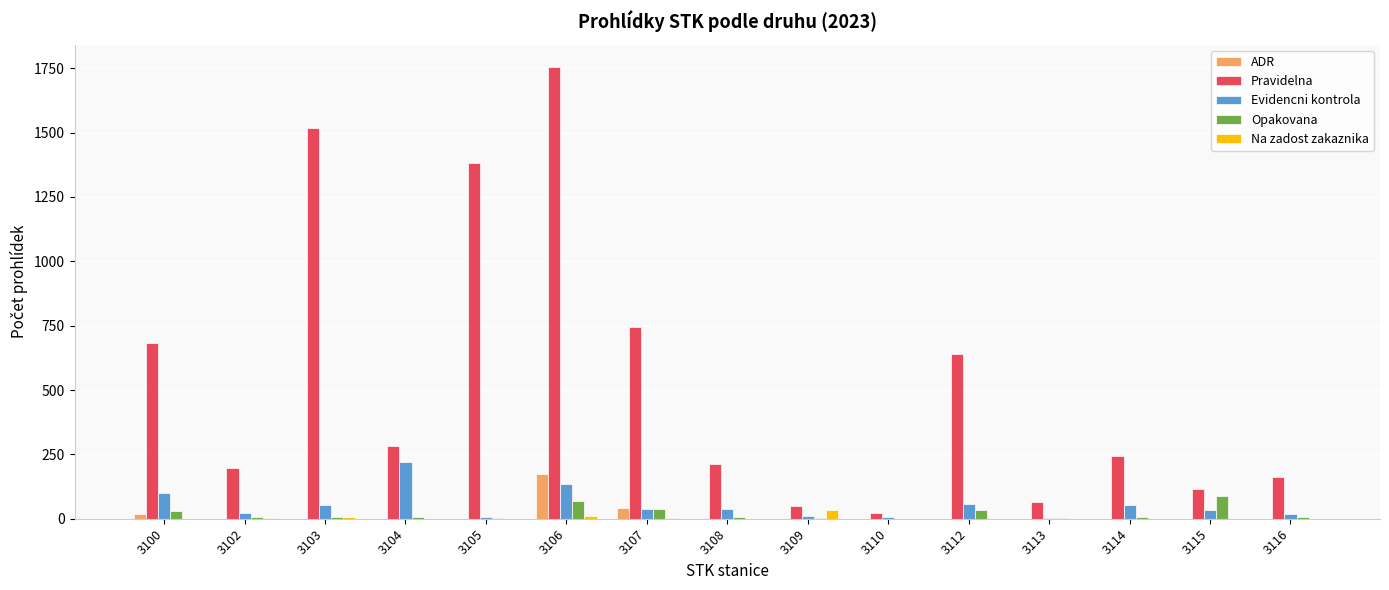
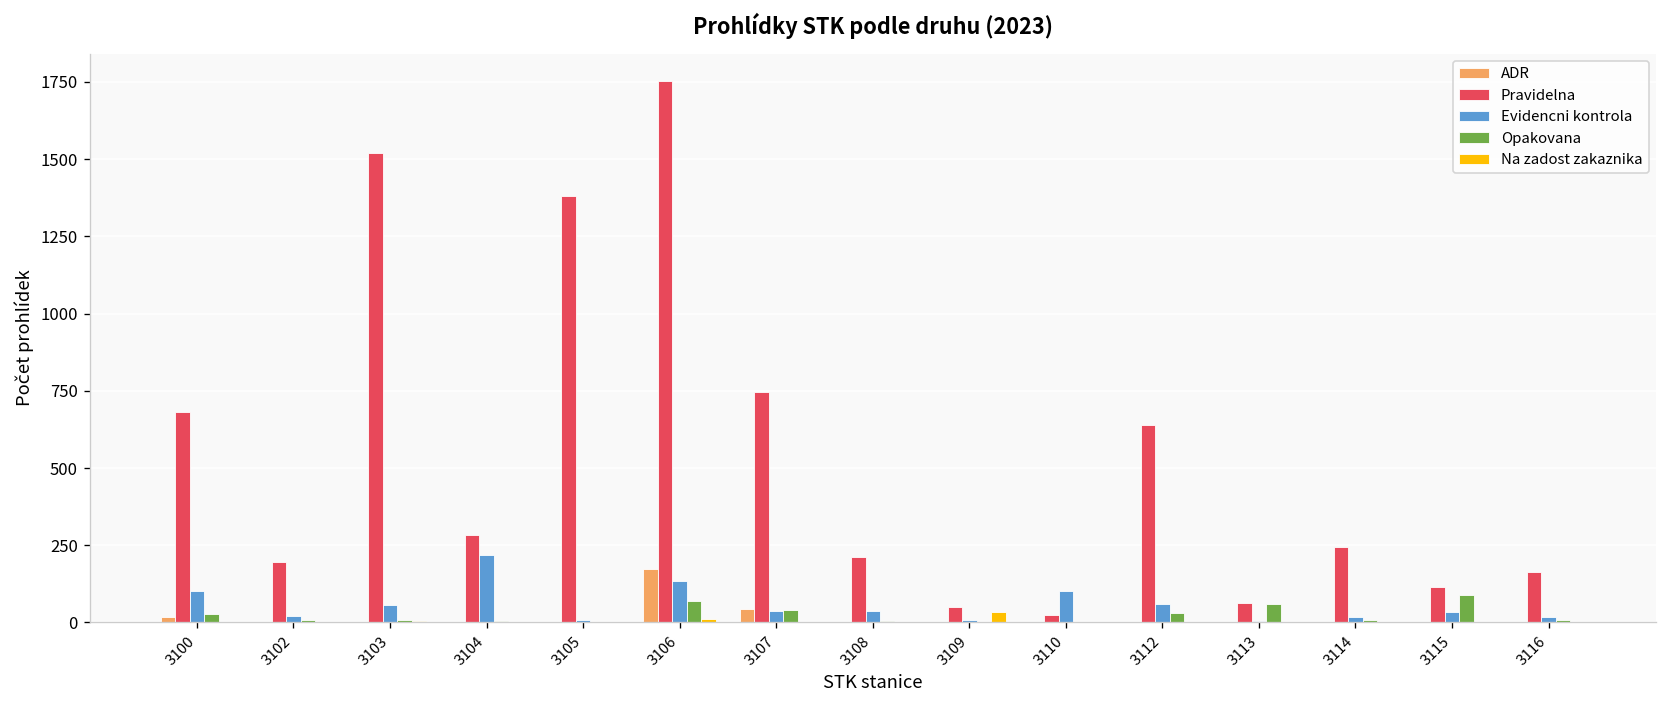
  {
    "ADR": {
      "3100": 20,
      "3102": 0,
      "3103": 0,
      "3104": 0,
      "3105": 0,
      "3106": 170,
      "3107": 40,
      "3108": 0,
      "3109": 0,
      "3110": 0,
      "3112": 0,
      "3113": 0,
      "3114": 0,
      "3115": 0,
      "3116": 0
    },
    "Pravidelna": {
      "3100": 680,
      "3102": 200,
      "3103": 1520,
      "3104": 280,
      "3105": 1380,
      "3106": 1750,
      "3107": 750,
      "3108": 210,
      "3109": 50,
      "3110": 20,
      "3112": 640,
      "3113": 60,
      "3114": 240,
      "3115": 120,
      "3116": 160
    },
    "Evidencni kontrola": {
      "3100": 100,
      "3102": 20,
      "3103": 60,
      "3104": 220,
      "3106": 130,
      "3107": 40,
      "3108": 40,
-     "3110": 10,
+     "3110": 100,
      "3112": 60,
-     "3114": 50,
+     "3114": 20,
      "3115": 30,
      "3116": 20
    },
    "Opakovana": {
      "3100": 30,
      "3106": 70,
      "3107": 40,
      "3110": 0,
      "3112": 30,
-     "3113": 0,
+     "3113": 60,
      "3115": 90
    },
    "Na zadost zakaznika": {
      "3100": 0,
      "3104": 0,
      "3105": 0,
      "3106": 10,
      "3108": 0,
      "3109": 30,
      "3110": 0,
      "3112": 0,
      "3113": 0,
      "3114": 0,
      "3115": 0,
      "3116": 0
    }
  }
